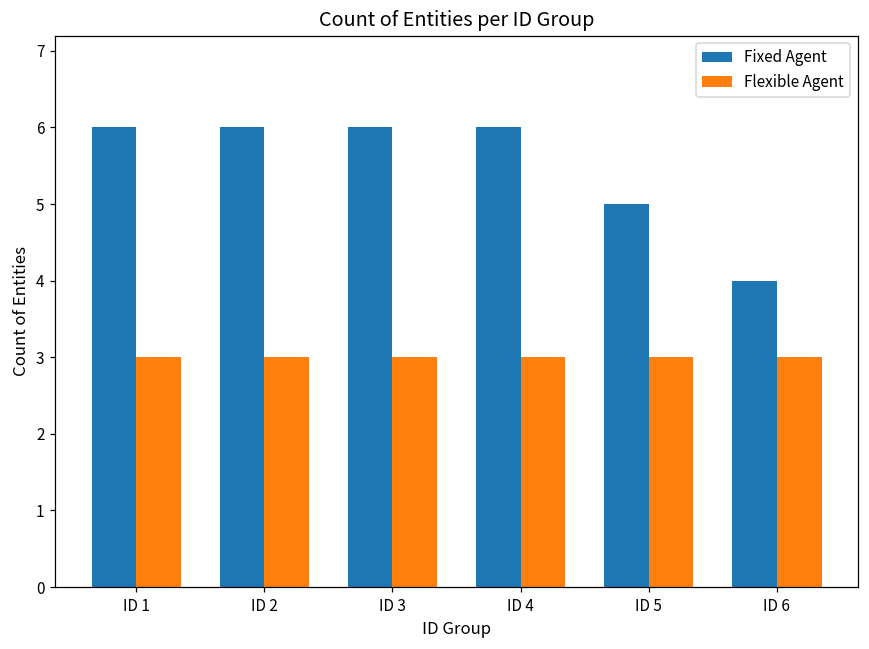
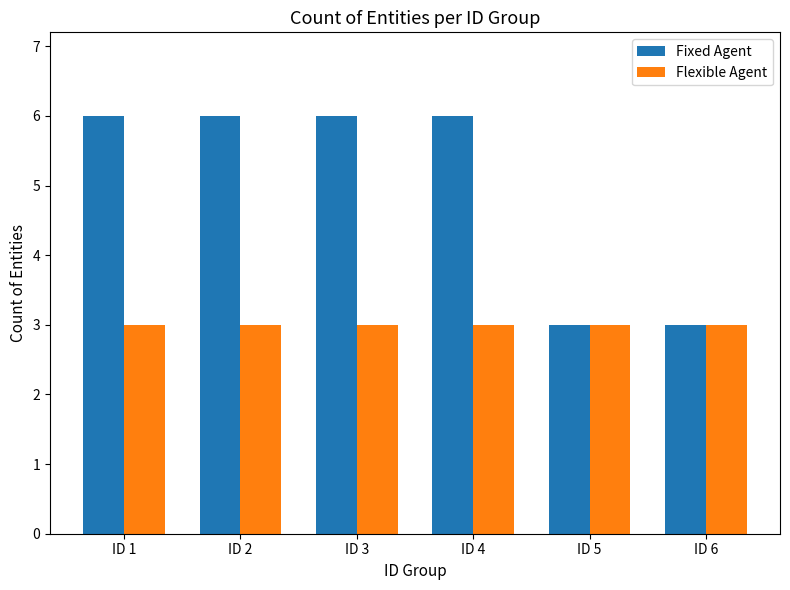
  {
    "Fixed Agent": {
      "ID 1": 6,
      "ID 2": 6,
      "ID 3": 6,
      "ID 4": 6,
-     "ID 5": 5,
-     "ID 6": 4
+     "ID 5": 3,
+     "ID 6": 3
    },
    "Flexible Agent": {
      "ID 1": 3,
      "ID 2": 3,
      "ID 3": 3,
      "ID 4": 3,
      "ID 5": 3,
      "ID 6": 3
    }
  }
